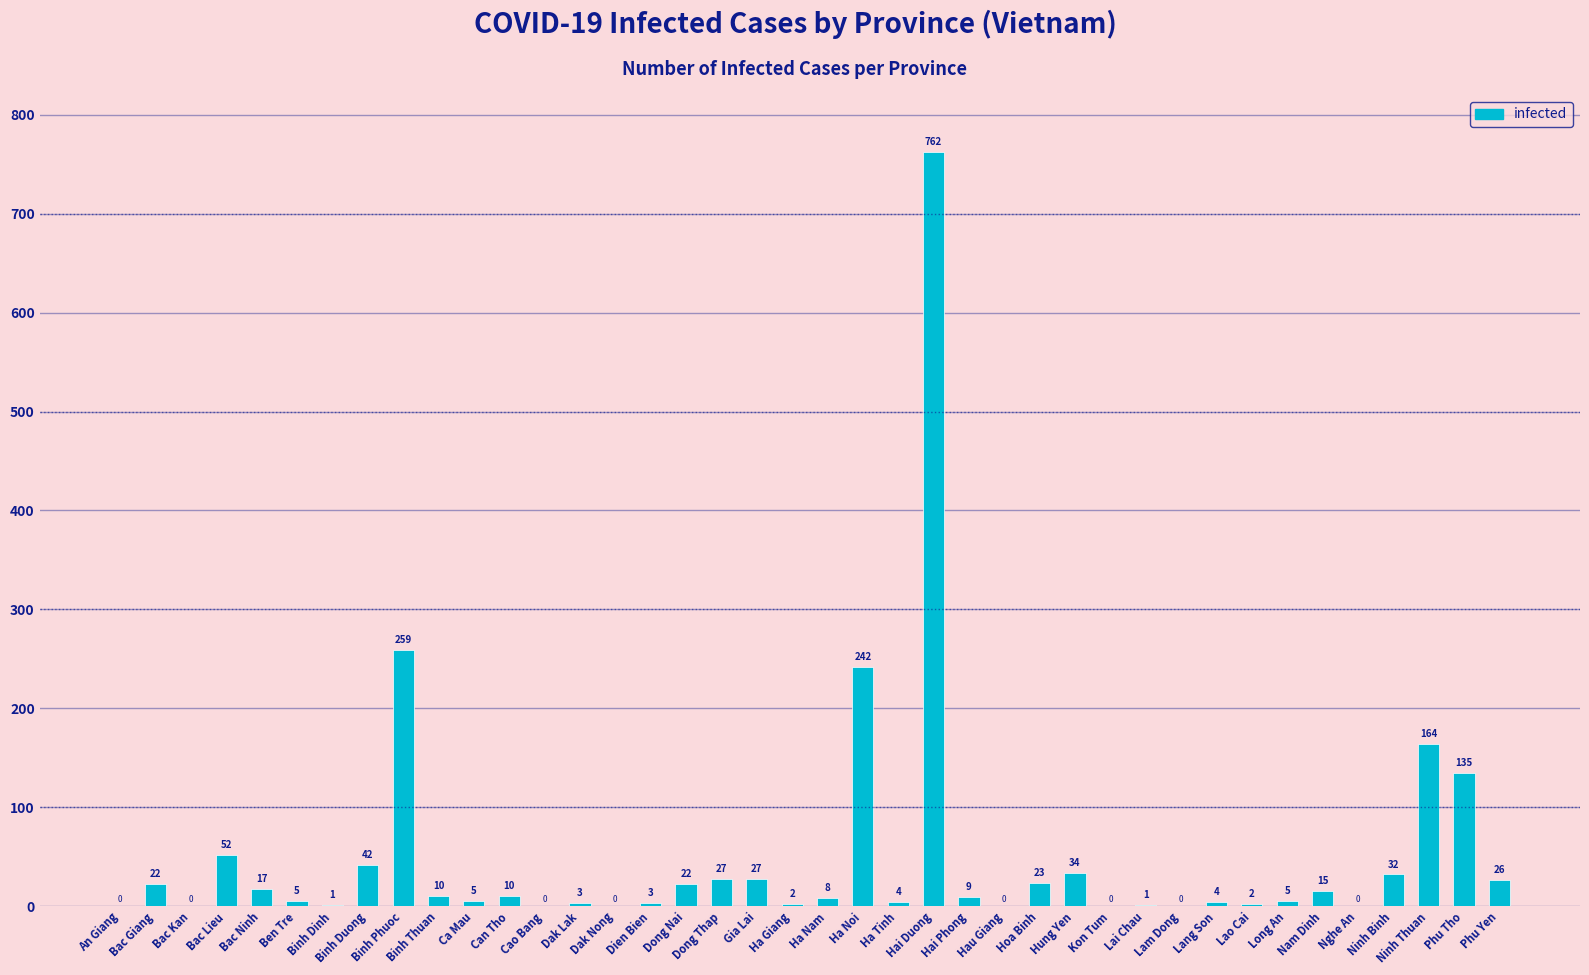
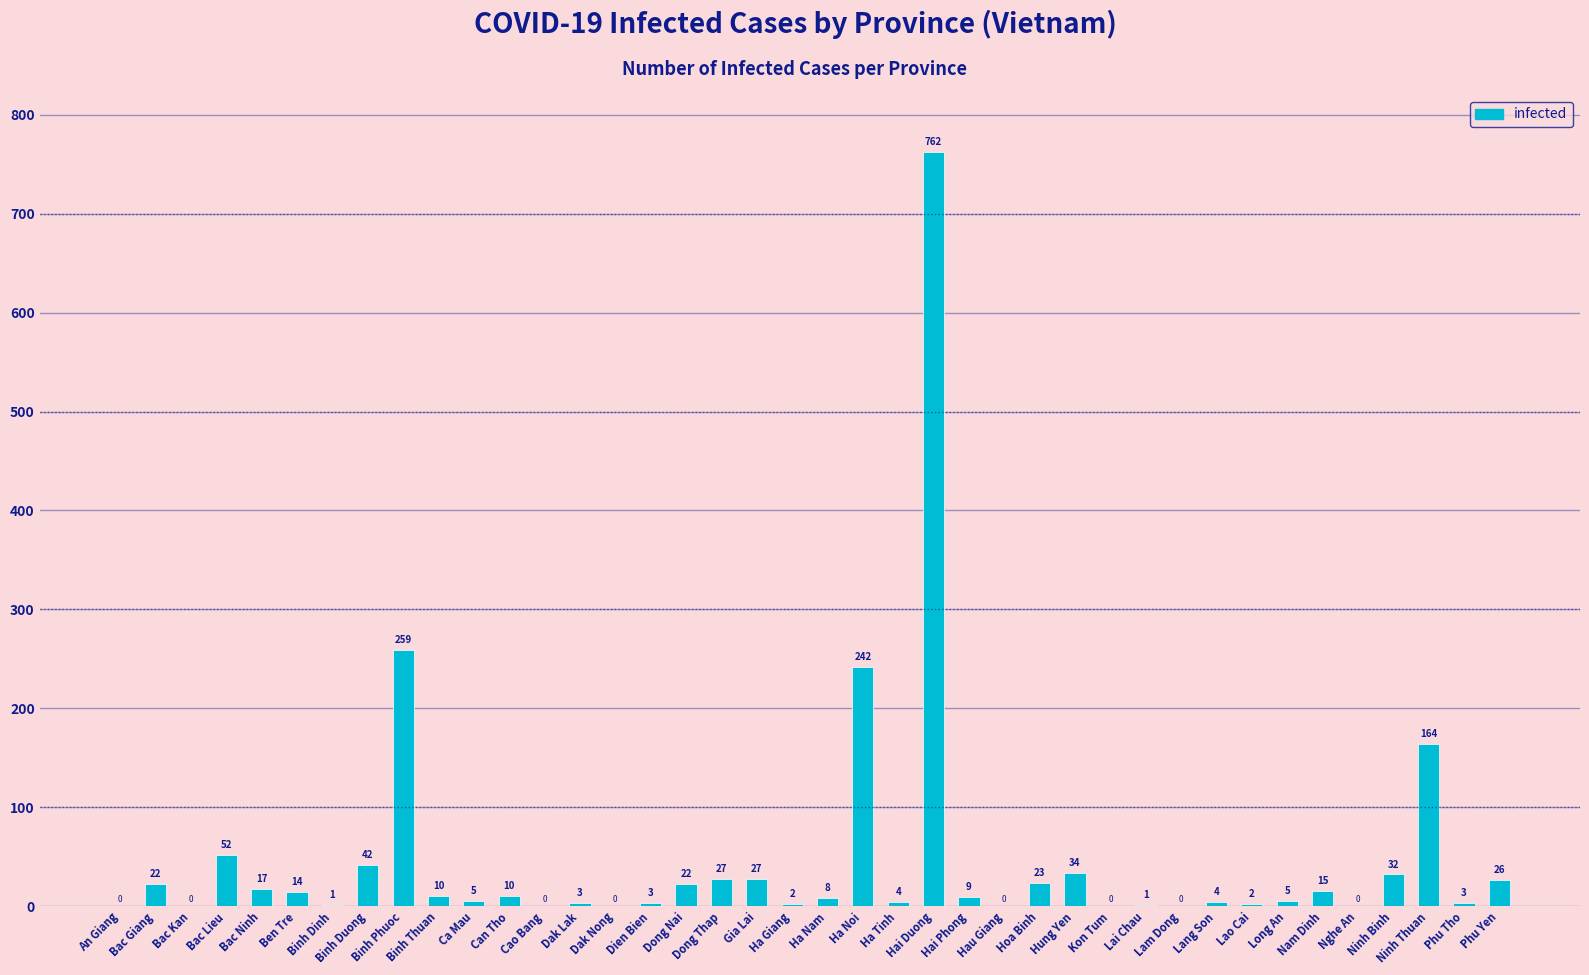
  {
    "An Giang": 0,
    "Bac Giang": 22,
    "Bac Kan": 0,
    "Bac Lieu": 52,
    "Bac Ninh": 17,
-   "Ben Tre": 5,
+   "Ben Tre": 14,
    "Binh Dinh": 1,
    "Binh Duong": 42,
    "Binh Phuoc": 259,
    "Binh Thuan": 10,
    "Ca Mau": 5,
    "Can Tho": 10,
    "Cao Bang": 0,
    "Dak Lak": 3,
    "Dak Nong": 0,
    "Dien Bien": 3,
    "Dong Nai": 22,
    "Dong Thap": 27,
    "Gia Lai": 27,
    "Ha Giang": 2,
    "Ha Nam": 8,
    "Ha Noi": 242,
    "Ha Tinh": 4,
    "Hai Duong": 762,
    "Hai Phong": 9,
    "Hau Giang": 0,
    "Hoa Binh": 23,
    "Hung Yen": 34,
    "Kon Tum": 0,
    "Lai Chau": 1,
    "Lam Dong": 0,
    "Lang Son": 4,
    "Lao Cai": 2,
    "Long An": 5,
    "Nam Dinh": 15,
    "Nghe An": 0,
    "Ninh Binh": 32,
    "Ninh Thuan": 164,
-   "Phu Tho": 135,
+   "Phu Tho": 3,
    "Phu Yen": 26
  }
